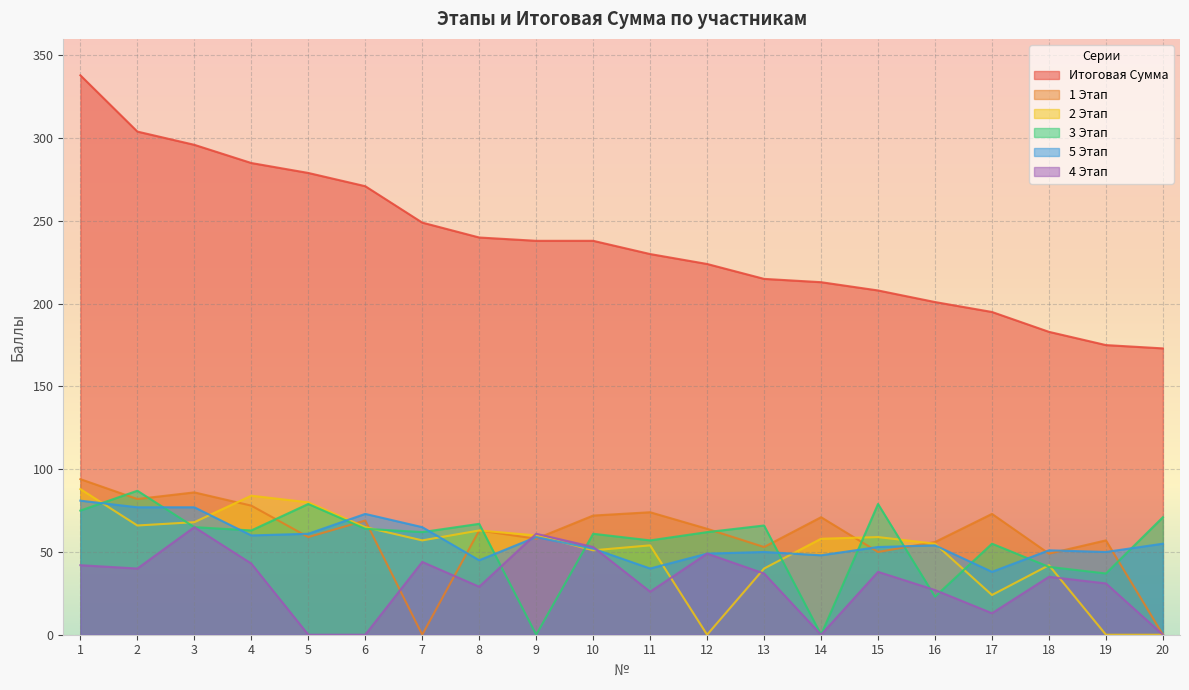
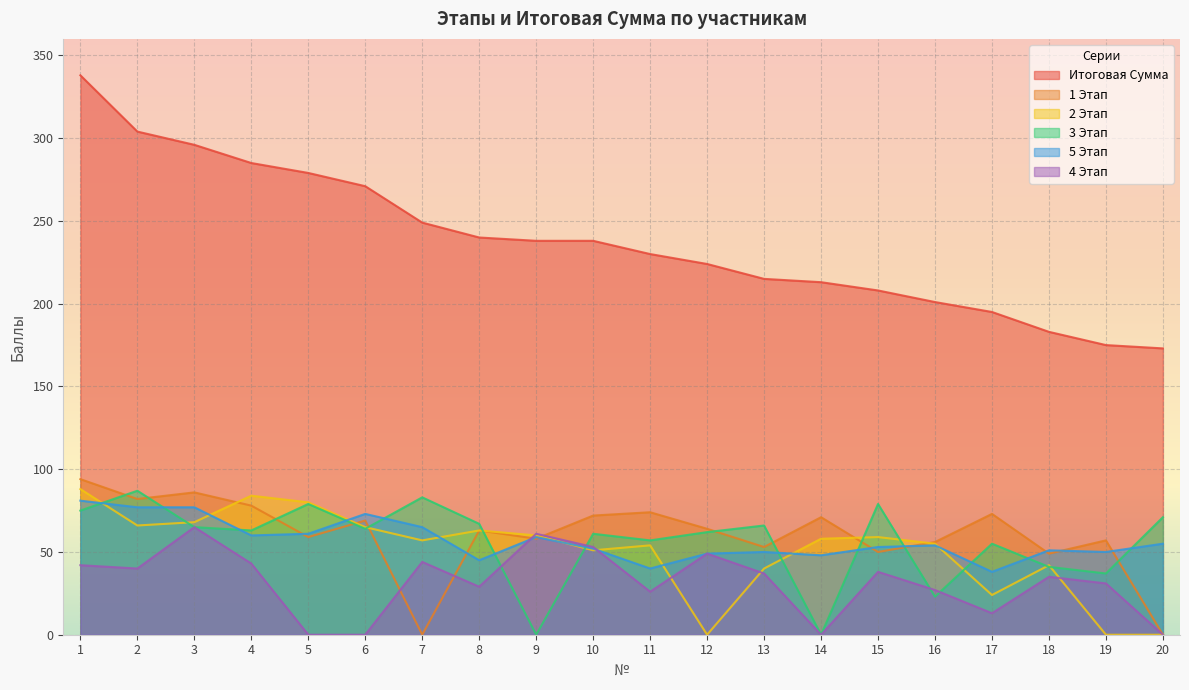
  {
    "3 Этап": {
      "1": 75,
      "2": 87,
      "4": 63,
-     "7": 62,
+     "7": 83,
      "8": 67,
      "9": 0,
      "10": 61,
      "11": 57,
      "12": 62,
      "13": 66,
      "15": 79,
      "16": 23,
      "17": 55,
      "19": 37,
      "20": 71
    },
    "5 Этап": {
      "1": 81,
      "2": 77,
      "3": 77,
      "4": 60,
      "5": 61,
      "6": 73,
      "7": 65,
      "8": 45,
      "11": 40,
      "13": 50,
      "14": 48,
      "15": 53,
      "17": 38,
      "18": 51,
      "19": 50,
      "20": 55
    },
    "4 Этап": {
      "1": 42,
      "2": 40,
      "4": 43,
      "5": 0,
      "6": 0,
      "7": 44,
      "8": 29,
      "11": 26,
      "13": 37,
      "15": 38,
      "16": 27,
      "17": 13,
      "18": 35,
      "19": 31
    }
  }
